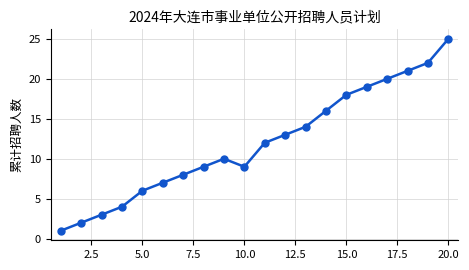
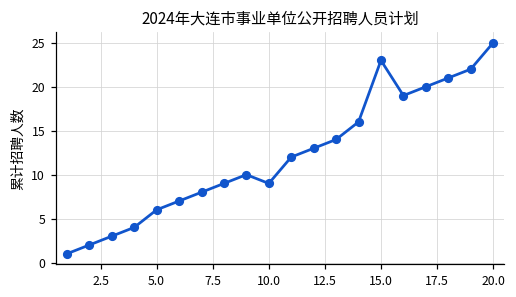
  {
    "5.0": 6,
    "10.0": 9,
-   "15.0": 18,
+   "15.0": 23,
    "20.0": 25
  }
